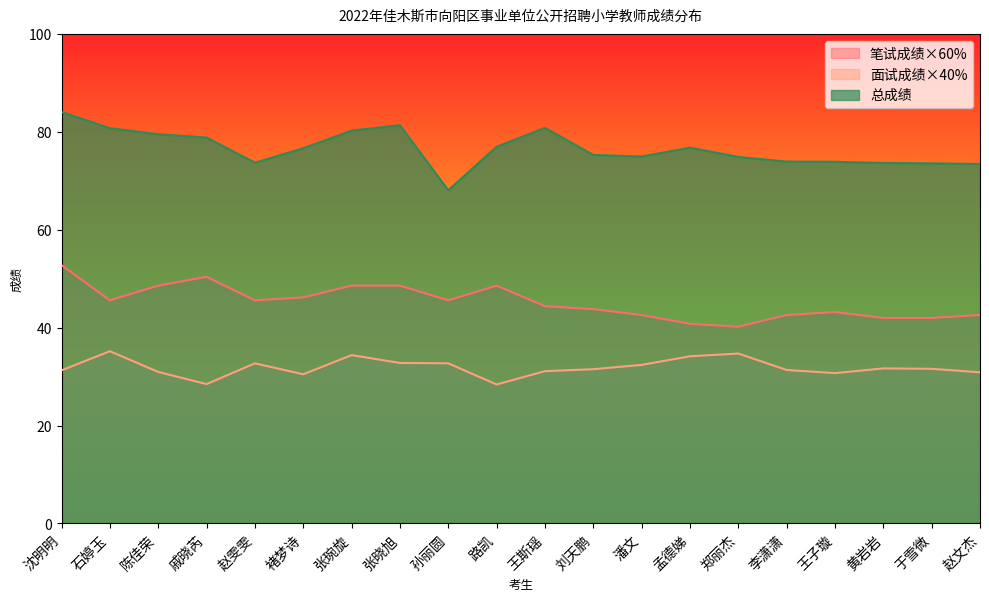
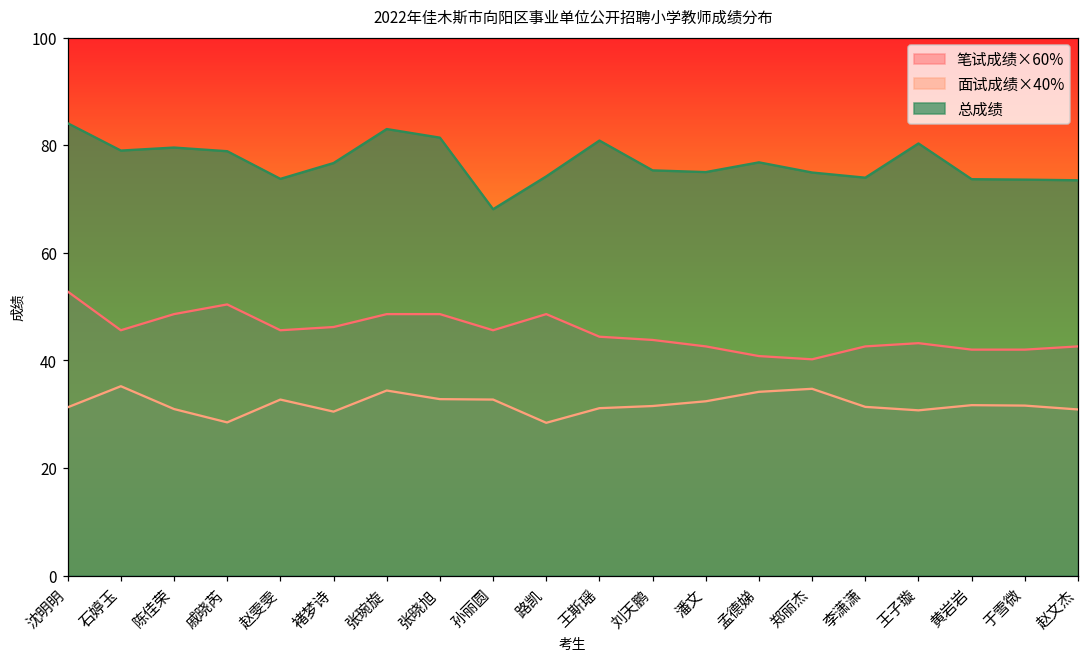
  {
    "总成绩": {
      "沈明明": 84,
-     "石婷玉": 81,
+     "石婷玉": 79,
      "陈佳荣": 80,
      "戚晓芮": 79,
      "赵雯雯": 74,
      "褚梦诗": 77,
-     "张琬旋": 80,
+     "张琬旋": 83,
      "张晓旭": 81,
      "孙丽圆": 68,
-     "路凯": 77,
+     "路凯": 74,
      "王斯瑶": 81,
      "刘天鹏": 75,
      "潘文": 75,
      "孟德娣": 77,
      "郑丽杰": 75,
      "李潇潇": 74,
-     "王子璇": 74,
+     "王子璇": 80,
      "黄岩岩": 74,
      "于雪微": 74,
      "赵文杰": 73
    }
  }
